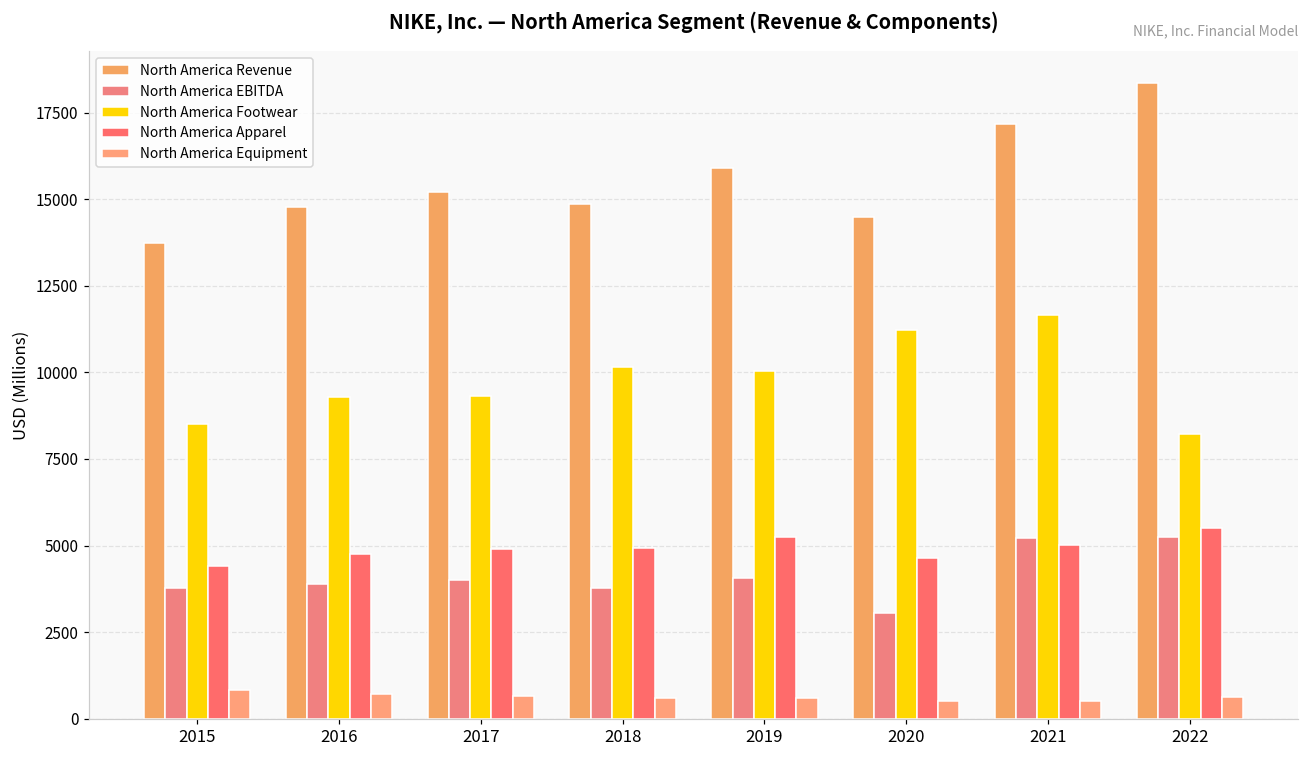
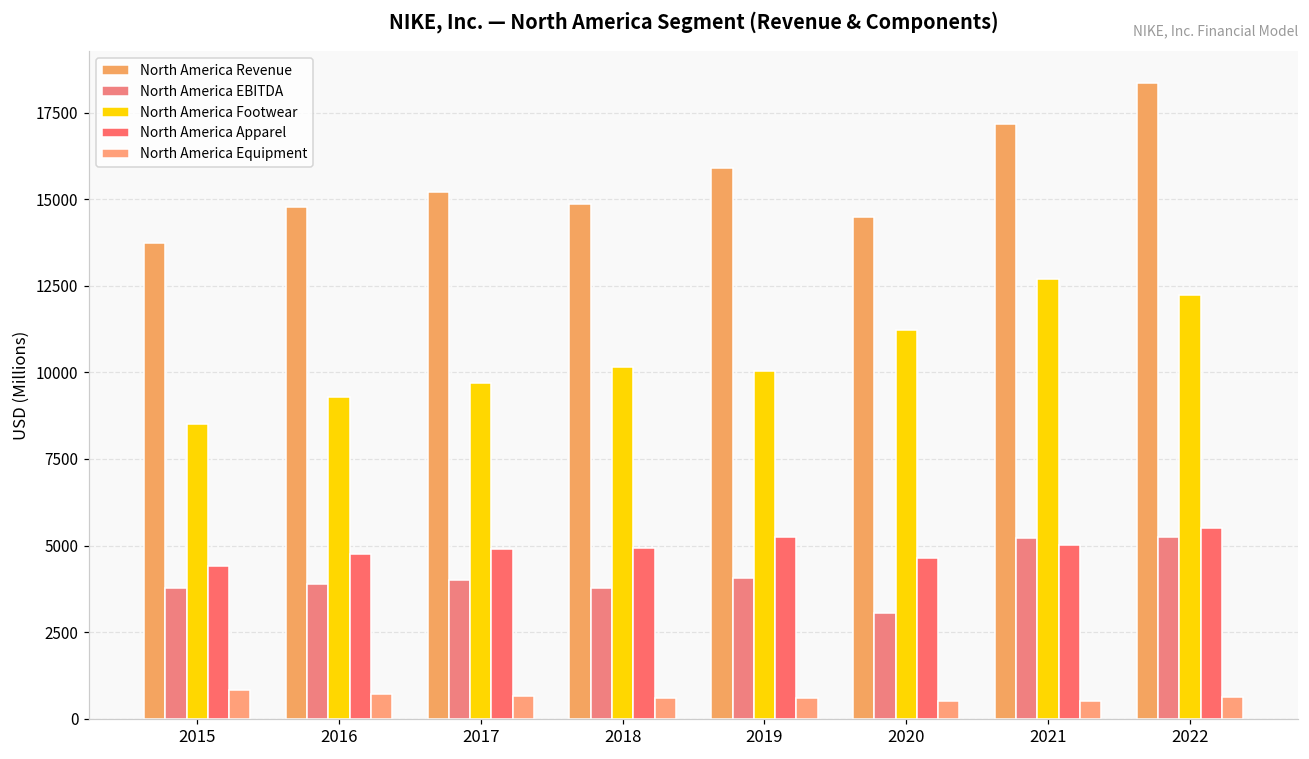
  {
    "North America Footwear": {
      "2015": 8500,
      "2016": 9300,
-     "2017": 9300,
+     "2017": 9700,
      "2018": 10100,
      "2019": 10000,
      "2020": 11200,
-     "2021": 11600,
-     "2022": 8200
+     "2021": 12700,
+     "2022": 12200
    }
  }
